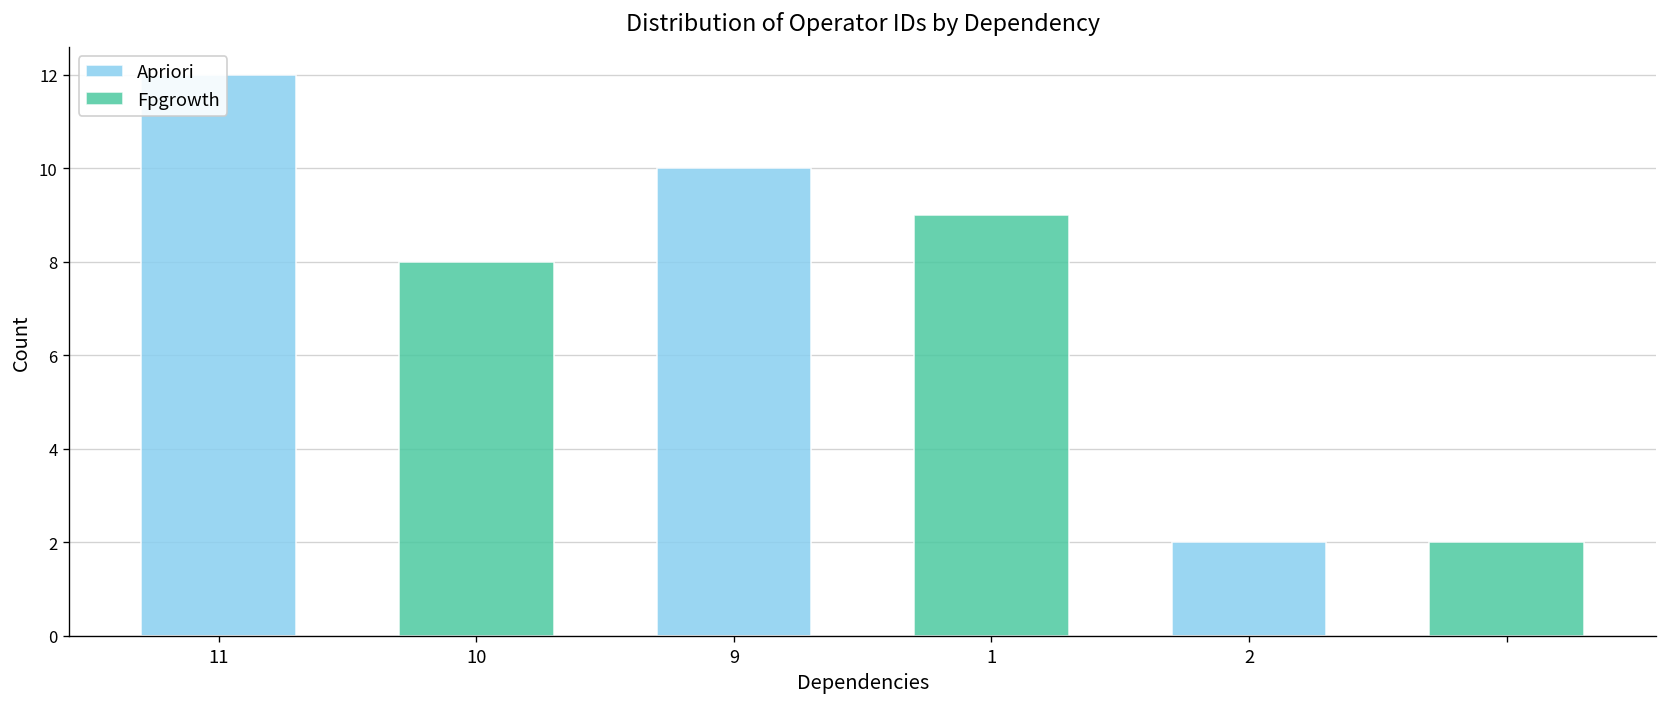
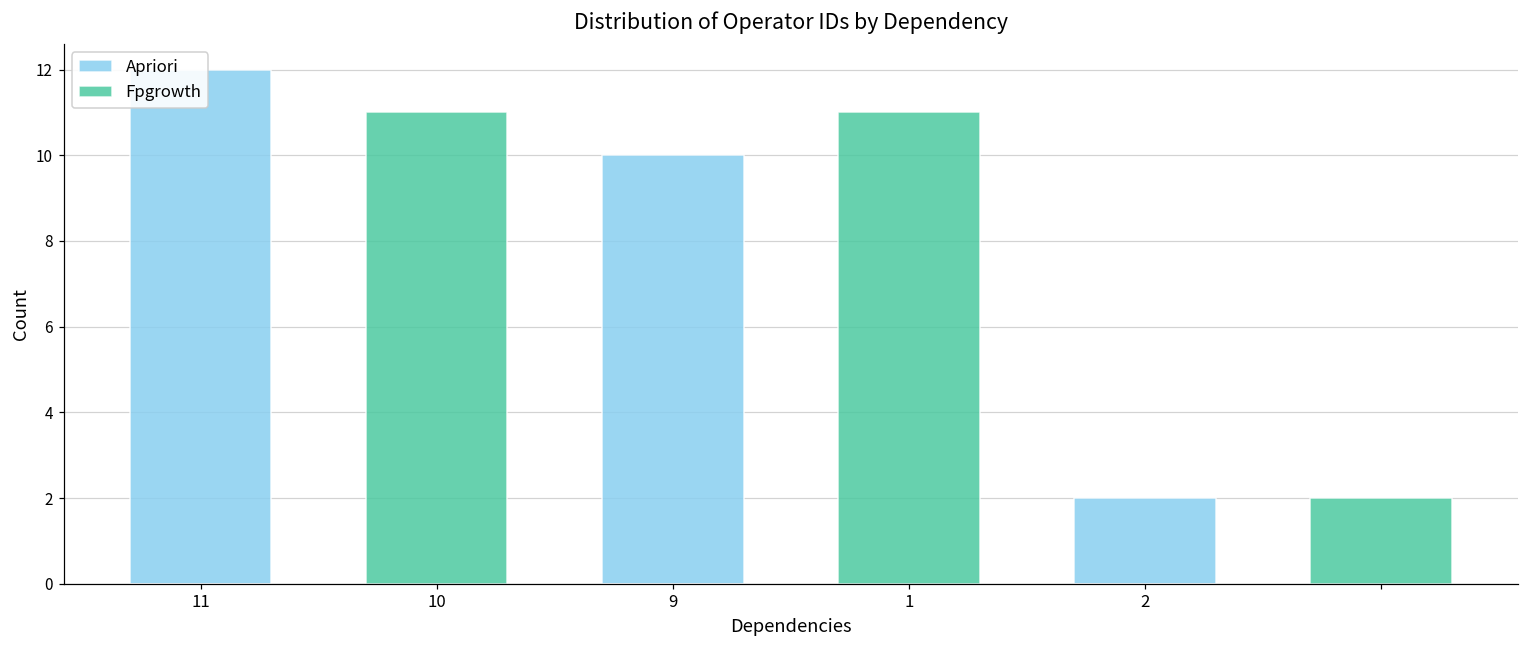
  {
    "Apriori": {
      "10": 0,
      "9": 10,
      "1": 0,
      "2": 2
    },
    "Fpgrowth": {
      "11": 0,
-     "10": 8,
+     "10": 11,
      "9": 0,
-     "1": 9,
+     "1": 11,
      "2": 0
    }
  }
